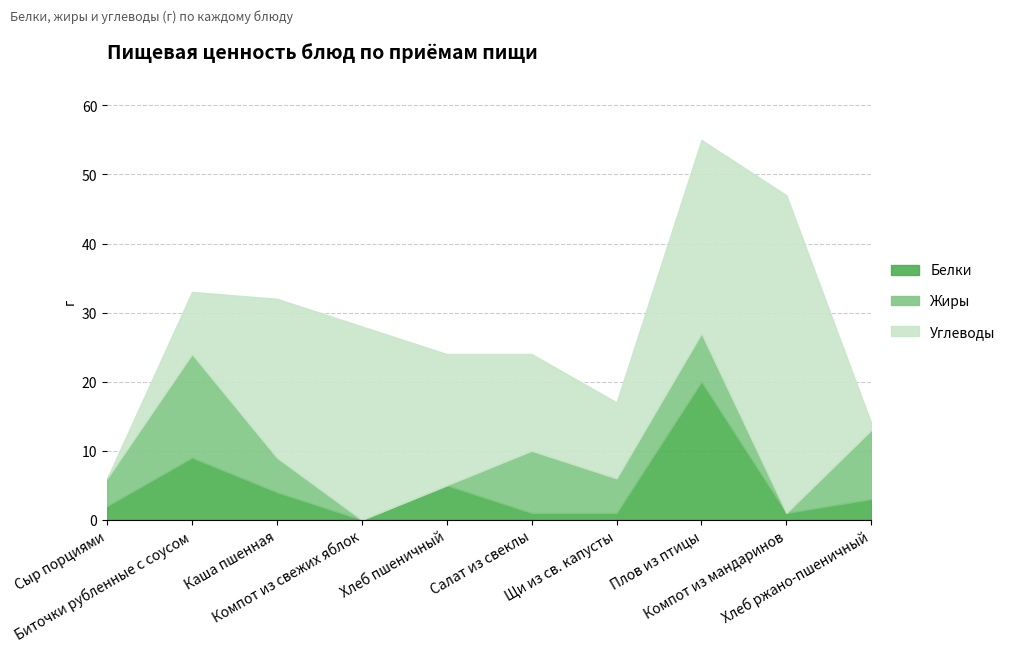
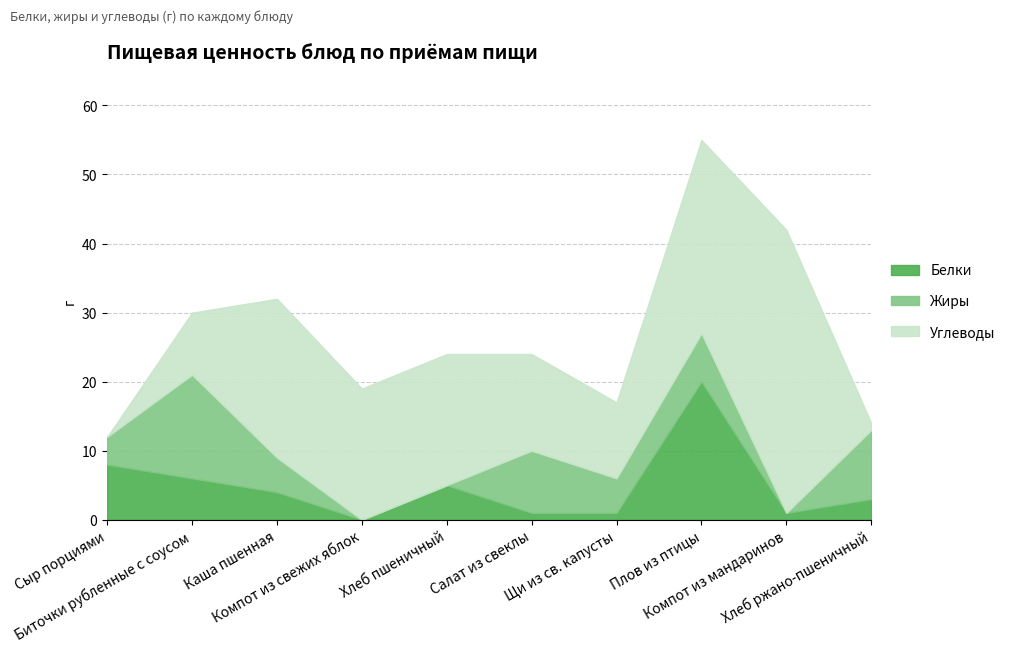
  {
    "Белки": {
-     "Сыр порциями": 2,
-     "Биточки рубленные с соусом": 9,
+     "Сыр порциями": 8,
+     "Биточки рубленные с соусом": 6,
      "Каша пшенная": 4,
      "Салат из свеклы": 1,
      "Щи из св. капусты": 1,
      "Плов из птицы": 20,
      "Хлеб ржано-пшеничный": 3
    },
    "Жиры": {
      "Биточки рубленные с соусом": 15,
      "Каша пшенная": 5,
      "Салат из свеклы": 9,
      "Щи из св. капусты": 5,
      "Плов из птицы": 7,
      "Хлеб ржано-пшеничный": 10
    },
    "Углеводы": {
      "Биточки рубленные с соусом": 9,
      "Каша пшенная": 23,
-     "Компот из свежих яблок": 28,
+     "Компот из свежих яблок": 19,
      "Хлеб пшеничный": 19,
      "Салат из свеклы": 14,
      "Щи из св. капусты": 11,
      "Плов из птицы": 28,
-     "Компот из мандаринов": 46,
+     "Компот из мандаринов": 41,
      "Хлеб ржано-пшеничный": 1
    }
  }
